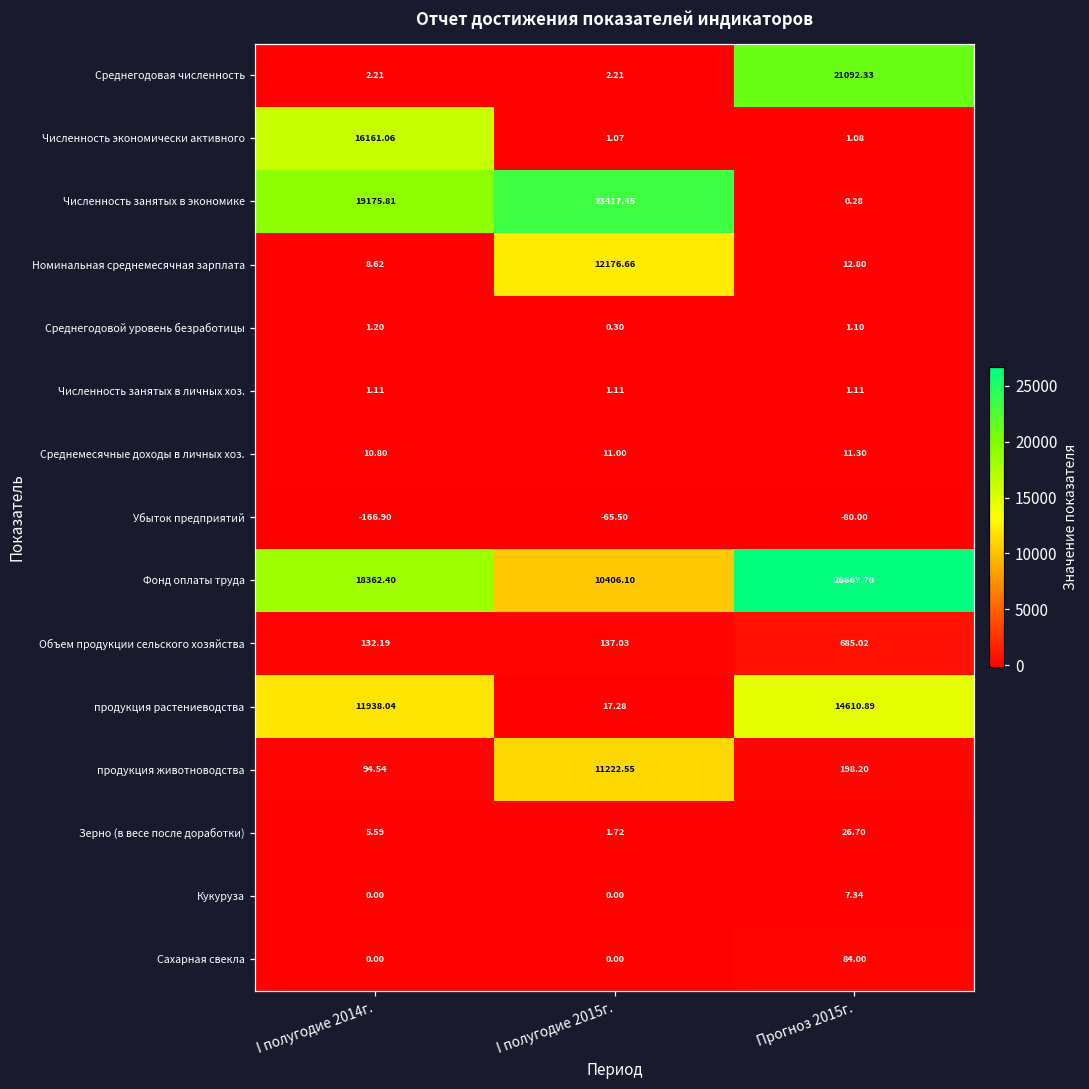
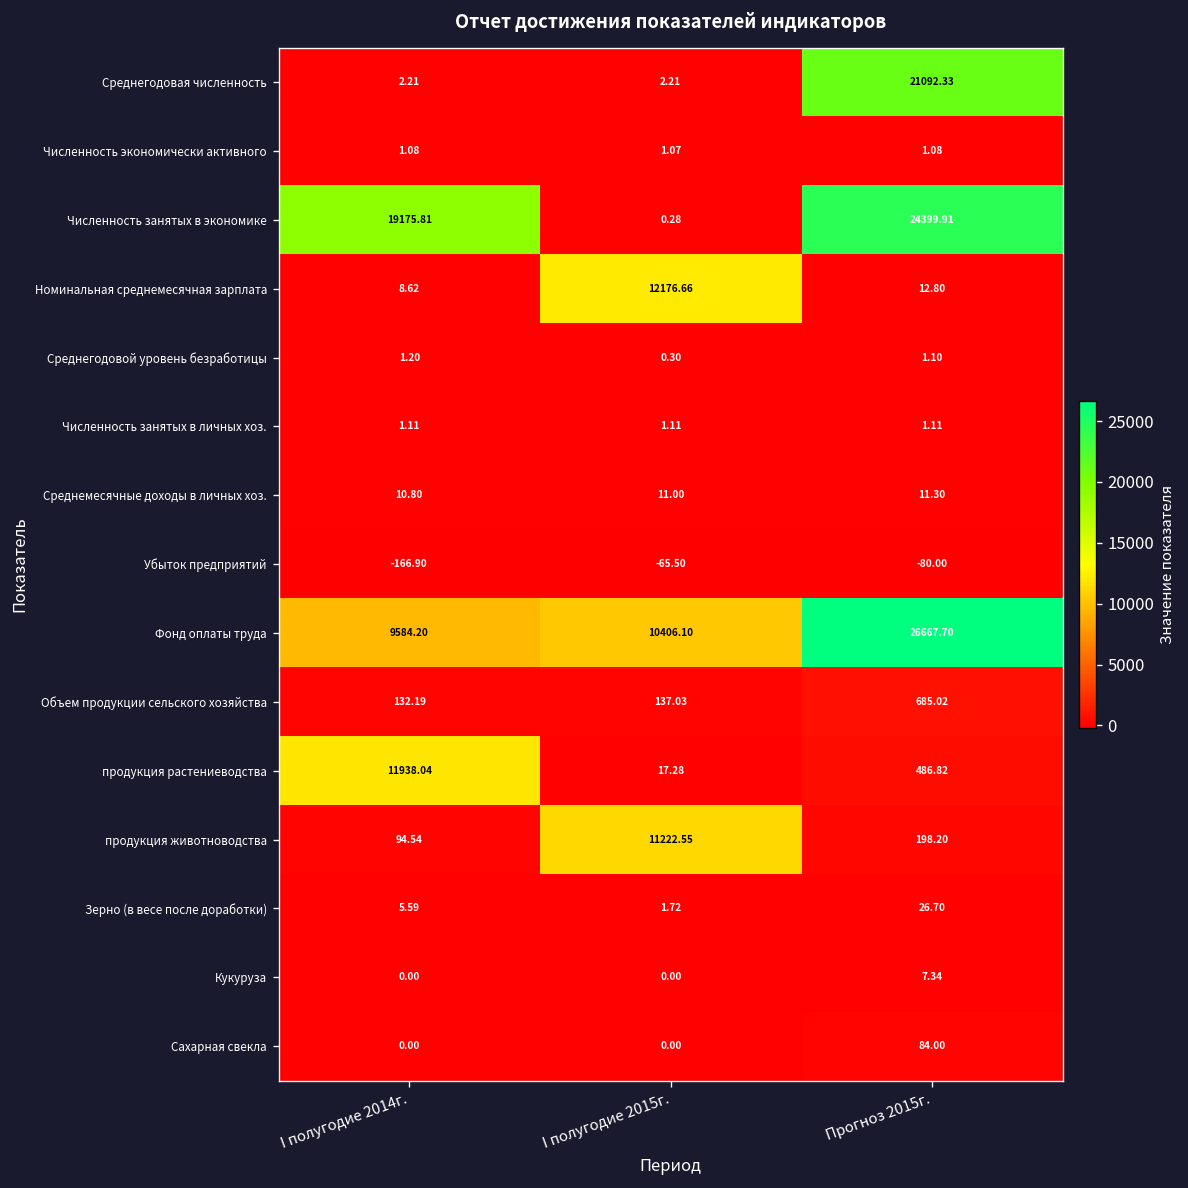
  {
    "Среднегодовая численность": {
      "I полугодие 2014г.": 2.21,
      "I полугодие 2015г.": 2.21,
      "Прогноз 2015г.": 21092.33
    },
    "Численность экономически активного": {
-     "I полугодие 2014г.": 16161.06,
+     "I полугодие 2014г.": 1.08,
      "I полугодие 2015г.": 1.07,
      "Прогноз 2015г.": 1.08
    },
    "Численность занятых в экономике": {
      "I полугодие 2014г.": 19175.81,
-     "I полугодие 2015г.": 23417.45,
-     "Прогноз 2015г.": 0.28
+     "I полугодие 2015г.": 0.28,
+     "Прогноз 2015г.": 24399.91
    },
    "Номинальная среднемесячная зарплата": {
      "I полугодие 2014г.": 8.62,
      "I полугодие 2015г.": 12176.66,
      "Прогноз 2015г.": 12.80
    },
    "Среднегодовой уровень безработицы": {
      "I полугодие 2014г.": 1.20,
      "I полугодие 2015г.": 0.30,
      "Прогноз 2015г.": 1.10
    },
    "Численность занятых в личных хоз.": {
      "I полугодие 2014г.": 1.11,
      "I полугодие 2015г.": 1.11,
      "Прогноз 2015г.": 1.11
    },
    "Среднемесячные доходы в личных хоз.": {
      "I полугодие 2014г.": 10.80,
      "I полугодие 2015г.": 11.00,
      "Прогноз 2015г.": 11.30
    },
    "Убыток предприятий": {
      "I полугодие 2014г.": -166.90,
      "I полугодие 2015г.": -65.50,
      "Прогноз 2015г.": -80.00
    },
    "Фонд оплаты труда": {
-     "I полугодие 2014г.": 18362.40,
+     "I полугодие 2014г.": 9584.20,
      "I полугодие 2015г.": 10406.10,
      "Прогноз 2015г.": 26667.70
    },
    "Объем продукции сельского хозяйства": {
      "I полугодие 2014г.": 132.19,
      "I полугодие 2015г.": 137.03,
      "Прогноз 2015г.": 685.02
    },
    "продукция растениеводства": {
      "I полугодие 2014г.": 11938.04,
      "I полугодие 2015г.": 17.28,
-     "Прогноз 2015г.": 14610.89
+     "Прогноз 2015г.": 486.82
    },
    "продукция животноводства": {
      "I полугодие 2014г.": 94.54,
      "I полугодие 2015г.": 11222.55,
      "Прогноз 2015г.": 198.20
    },
    "Зерно (в весе после доработки)": {
      "I полугодие 2014г.": 5.59,
      "I полугодие 2015г.": 1.72,
      "Прогноз 2015г.": 26.70
    },
    "Кукуруза": {
      "I полугодие 2014г.": 0.00,
      "I полугодие 2015г.": 0.00,
      "Прогноз 2015г.": 7.34
    },
    "Сахарная свекла": {
      "I полугодие 2014г.": 0.00,
      "I полугодие 2015г.": 0.00,
      "Прогноз 2015г.": 84.00
    }
  }
